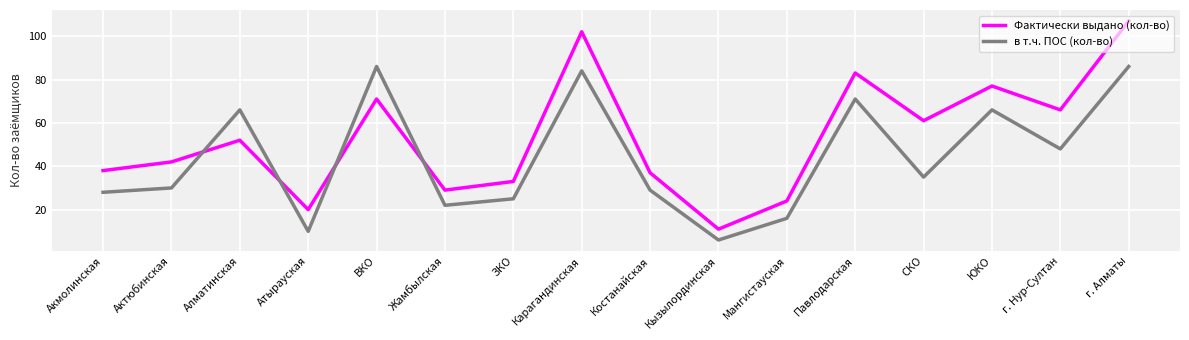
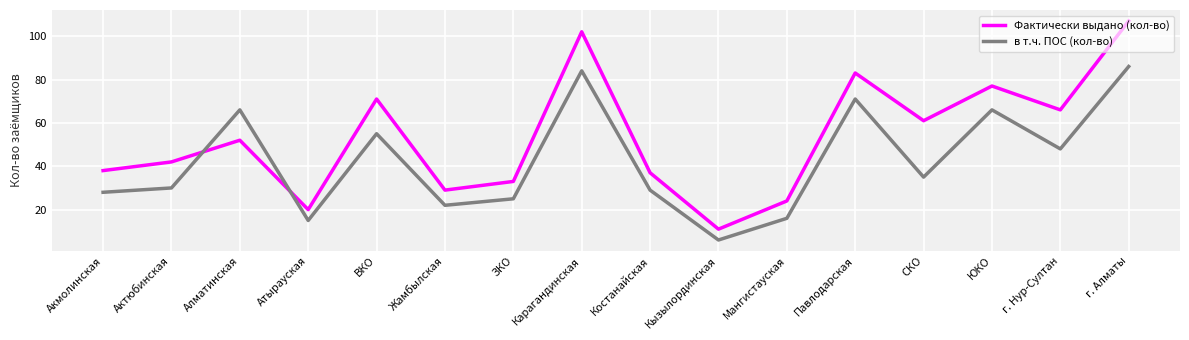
  {
    "Фактически выдано (кол-во)": {
      "Акмолинская": 38,
      "Актюбинская": 42,
      "Алматинская": 52,
      "Атырауская": 20,
      "ВКО": 71,
      "Жамбылская": 29,
      "ЗКО": 33,
      "Карагандинская": 102,
      "Костанайская": 37,
      "Кызылординская": 11,
      "Мангистауская": 24,
      "Павлодарская": 83,
      "СКО": 61,
      "ЮКО": 77,
      "г. Нур-Султан": 66
    },
    "в т.ч. ПОС (кол-во)": {
      "Акмолинская": 28,
      "Актюбинская": 30,
      "Алматинская": 66,
-     "Атырауская": 10,
-     "ВКО": 86,
+     "Атырауская": 15,
+     "ВКО": 55,
      "Жамбылская": 22,
      "ЗКО": 25,
      "Карагандинская": 84,
      "Костанайская": 29,
      "Кызылординская": 6,
      "Мангистауская": 16,
      "Павлодарская": 71,
      "СКО": 35,
      "ЮКО": 66,
      "г. Нур-Султан": 48,
      "г. Алматы": 86
    }
  }
